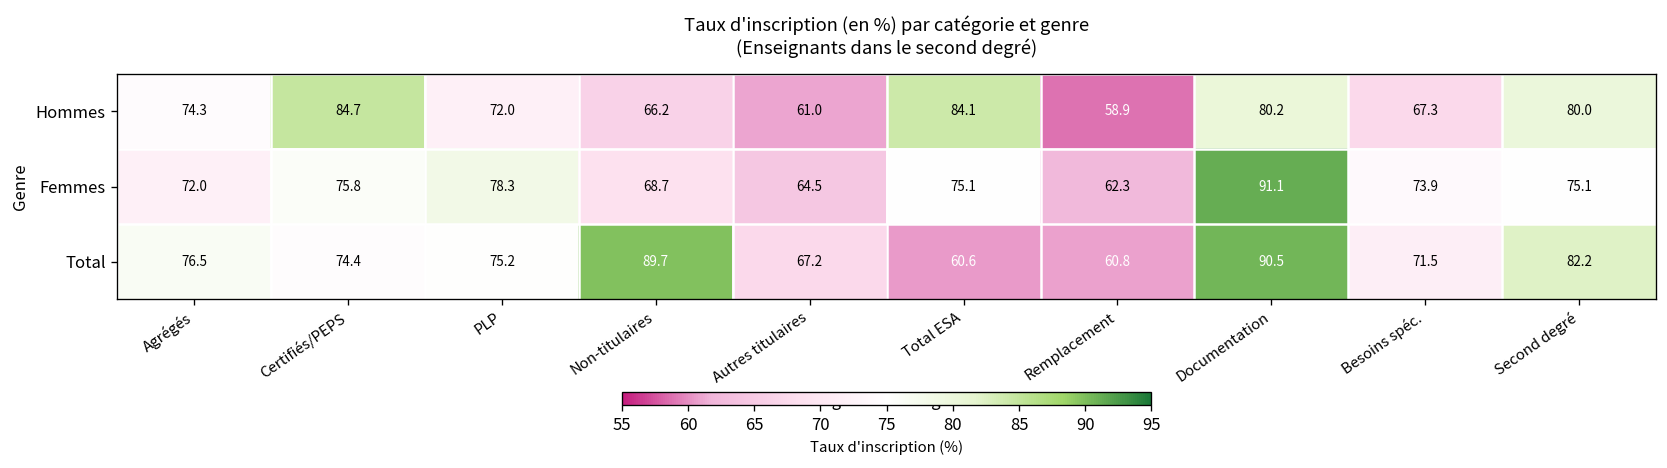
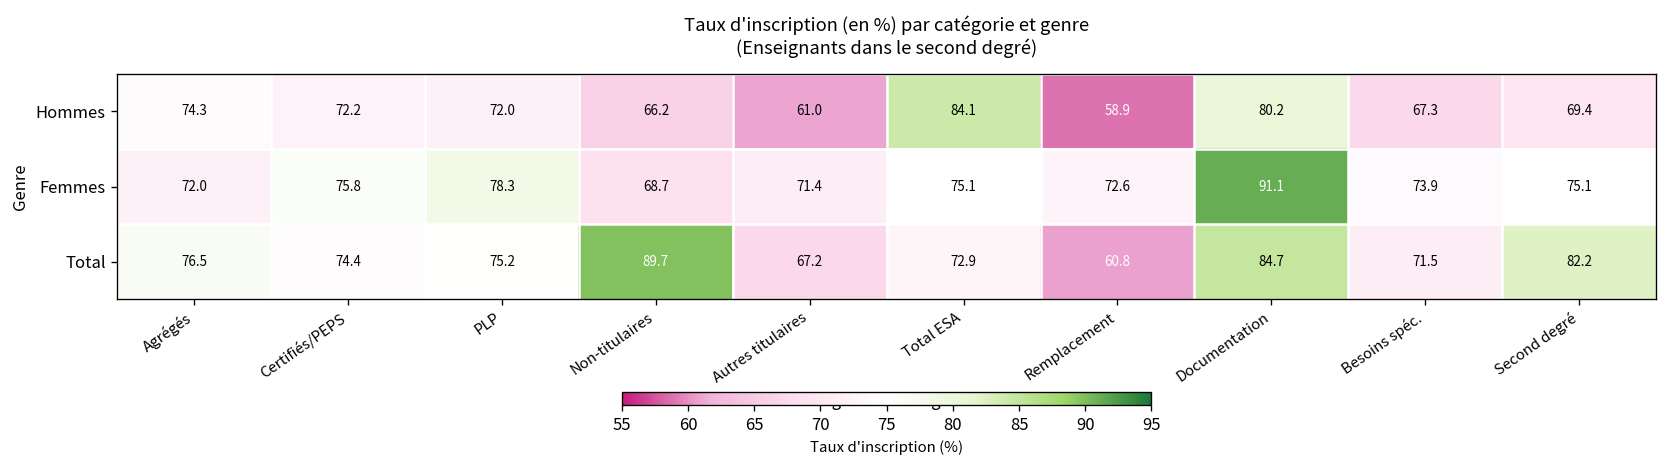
  {
    "Hommes": {
      "Agrégés": 74.3,
-     "Certifiés/PEPS": 84.7,
+     "Certifiés/PEPS": 72.2,
      "PLP": 72.0,
      "Non-titulaires": 66.2,
      "Autres titulaires": 61.0,
      "Total ESA": 84.1,
      "Remplacement": 58.9,
      "Documentation": 80.2,
      "Besoins spéc.": 67.3,
-     "Second degré": 80.0
+     "Second degré": 69.4
    },
    "Femmes": {
      "Agrégés": 72.0,
      "Certifiés/PEPS": 75.8,
      "PLP": 78.3,
      "Non-titulaires": 68.7,
-     "Autres titulaires": 64.5,
+     "Autres titulaires": 71.4,
      "Total ESA": 75.1,
-     "Remplacement": 62.3,
+     "Remplacement": 72.6,
      "Documentation": 91.1,
      "Besoins spéc.": 73.9,
      "Second degré": 75.1
    },
    "Total": {
      "Agrégés": 76.5,
      "Certifiés/PEPS": 74.4,
      "PLP": 75.2,
      "Non-titulaires": 89.7,
      "Autres titulaires": 67.2,
-     "Total ESA": 60.6,
+     "Total ESA": 72.9,
      "Remplacement": 60.8,
-     "Documentation": 90.5,
+     "Documentation": 84.7,
      "Besoins spéc.": 71.5,
      "Second degré": 82.2
    }
  }
